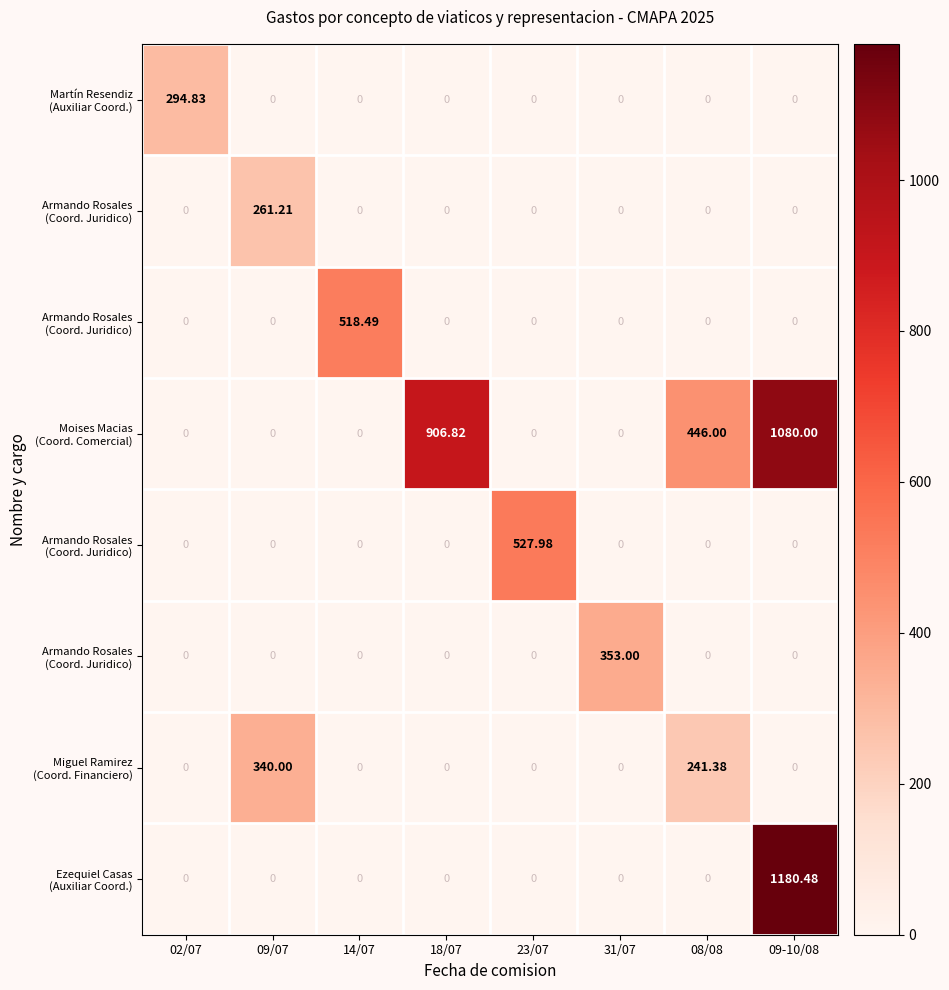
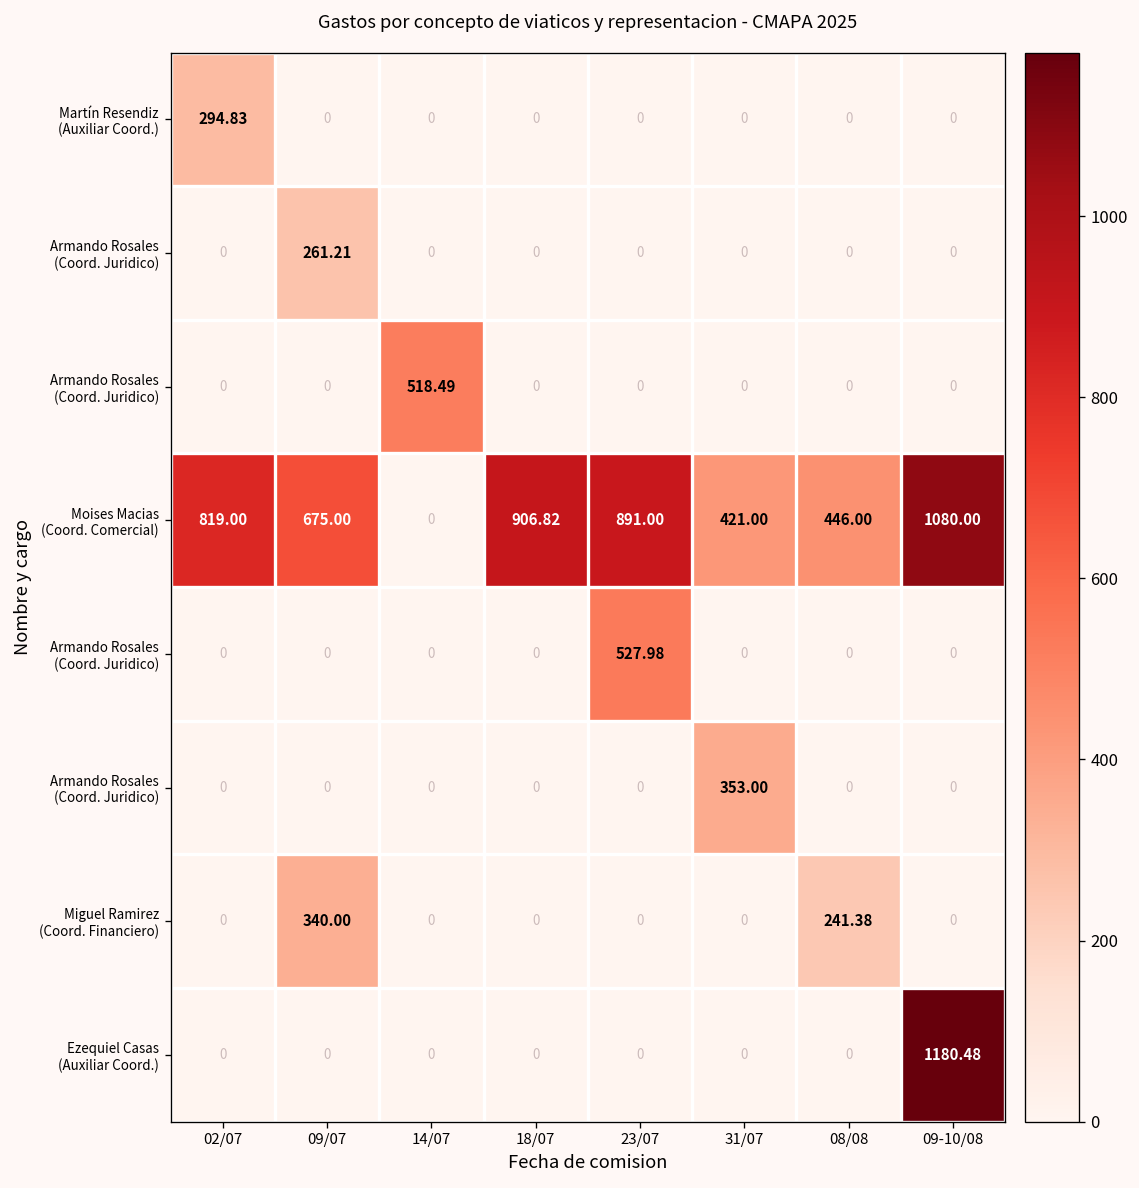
  {
    "Martín Resendiz (Auxiliar Coord.)": {
      "02/07": 294.83,
      "09/07": 0,
      "14/07": 0,
      "18/07": 0,
      "23/07": 0,
      "31/07": 0,
      "08/08": 0,
      "09-10/08": 0
    },
    "Moises Macias (Coord. Comercial)": {
-     "02/07": 0,
-     "09/07": 0,
+     "02/07": 819.00,
+     "09/07": 675.00,
      "14/07": 0,
      "18/07": 906.82,
-     "23/07": 0,
-     "31/07": 0,
+     "23/07": 891.00,
+     "31/07": 421.00,
      "08/08": 446.00,
      "09-10/08": 1080.00
    },
    "Miguel Ramirez (Coord. Financiero)": {
      "02/07": 0,
      "09/07": 340.00,
      "14/07": 0,
      "18/07": 0,
      "23/07": 0,
      "31/07": 0,
      "08/08": 241.38,
      "09-10/08": 0
    },
    "Ezequiel Casas (Auxiliar Coord.)": {
      "02/07": 0,
      "09/07": 0,
      "14/07": 0,
      "18/07": 0,
      "23/07": 0,
      "31/07": 0,
      "08/08": 0,
      "09-10/08": 1180.48
    }
  }
